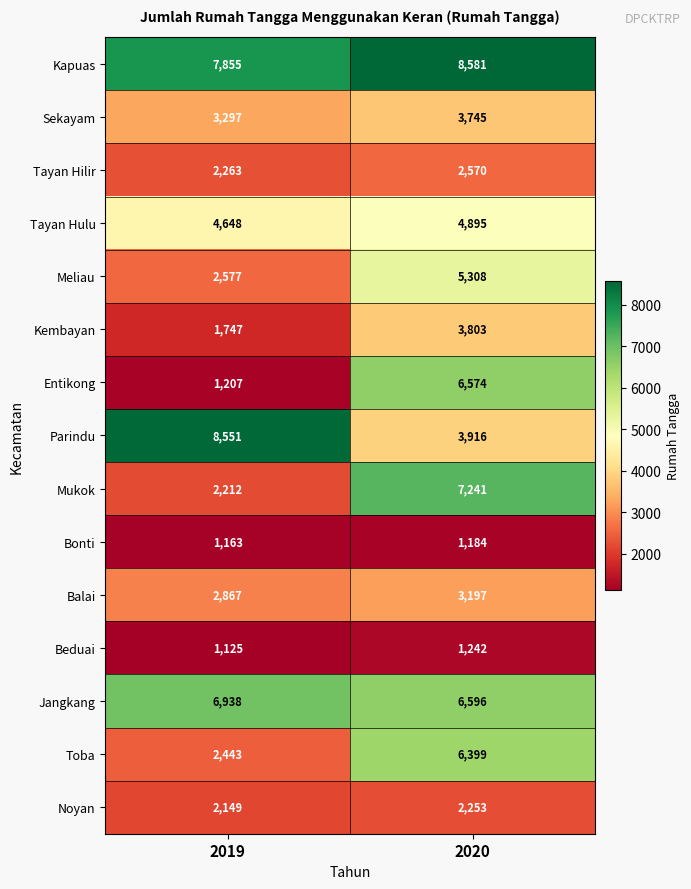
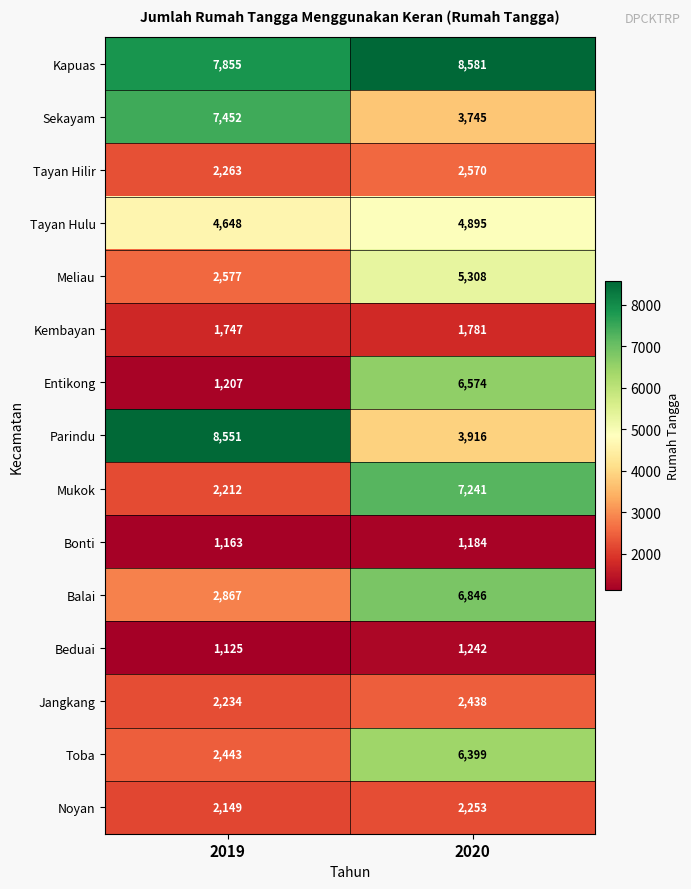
  {
    "Kapuas": {
      "2019": "7,855",
      "2020": "8,581"
    },
    "Sekayam": {
-     "2019": "3,297",
+     "2019": "7,452",
      "2020": "3,745"
    },
    "Tayan Hilir": {
      "2019": "2,263",
      "2020": "2,570"
    },
    "Tayan Hulu": {
      "2019": "4,648",
      "2020": "4,895"
    },
    "Meliau": {
      "2019": "2,577",
      "2020": "5,308"
    },
    "Kembayan": {
      "2019": "1,747",
-     "2020": "3,803"
+     "2020": "1,781"
    },
    "Entikong": {
      "2019": "1,207",
      "2020": "6,574"
    },
    "Parindu": {
      "2019": "8,551",
      "2020": "3,916"
    },
    "Mukok": {
      "2019": "2,212",
      "2020": "7,241"
    },
    "Bonti": {
      "2019": "1,163",
      "2020": "1,184"
    },
    "Balai": {
      "2019": "2,867",
-     "2020": "3,197"
+     "2020": "6,846"
    },
    "Beduai": {
      "2019": "1,125",
      "2020": "1,242"
    },
    "Jangkang": {
-     "2019": "6,938",
-     "2020": "6,596"
+     "2019": "2,234",
+     "2020": "2,438"
    },
    "Toba": {
      "2019": "2,443",
      "2020": "6,399"
    },
    "Noyan": {
      "2019": "2,149",
      "2020": "2,253"
    }
  }
